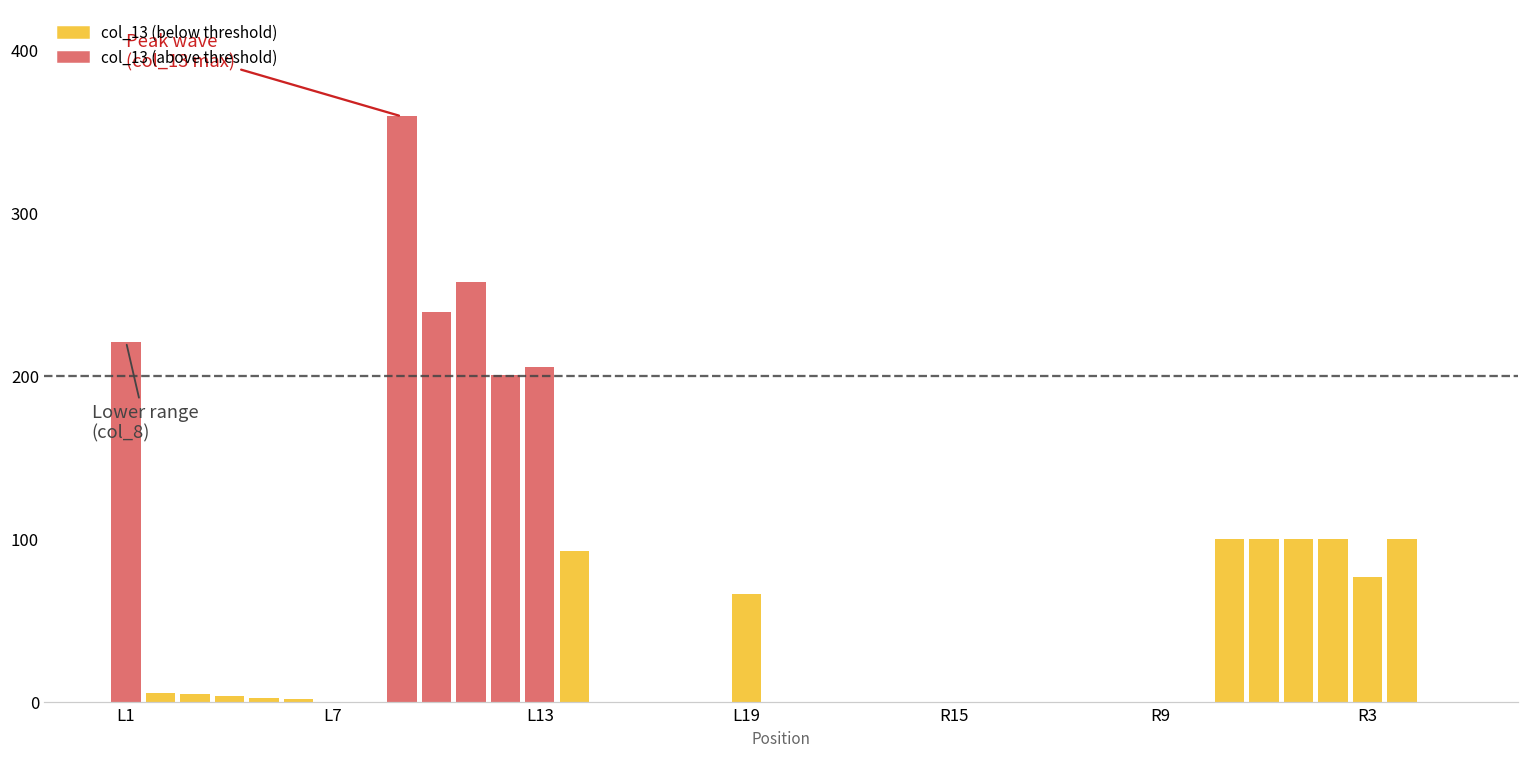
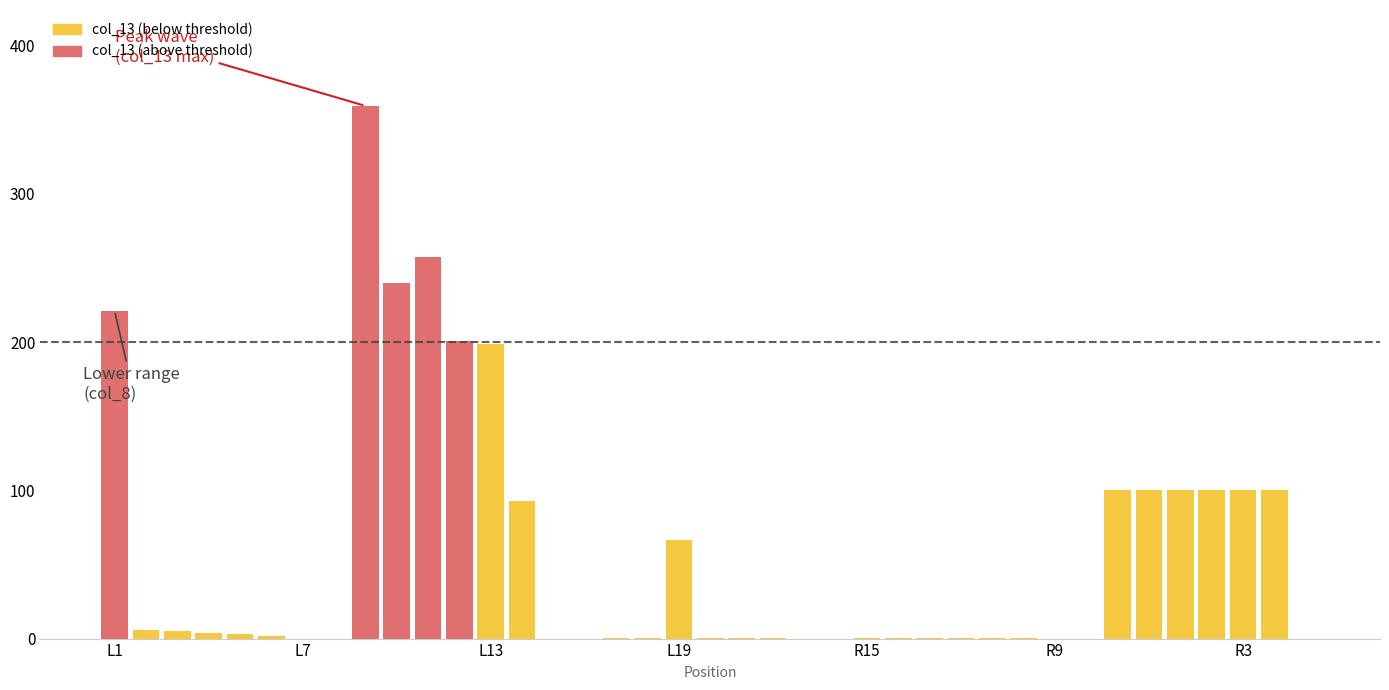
  {
    "L7": 0,
-   "L13": 205,
+   "L13": 198,
    "L19": 67,
    "R9": 0,
-   "R3": 77
+   "R3": 100
  }
